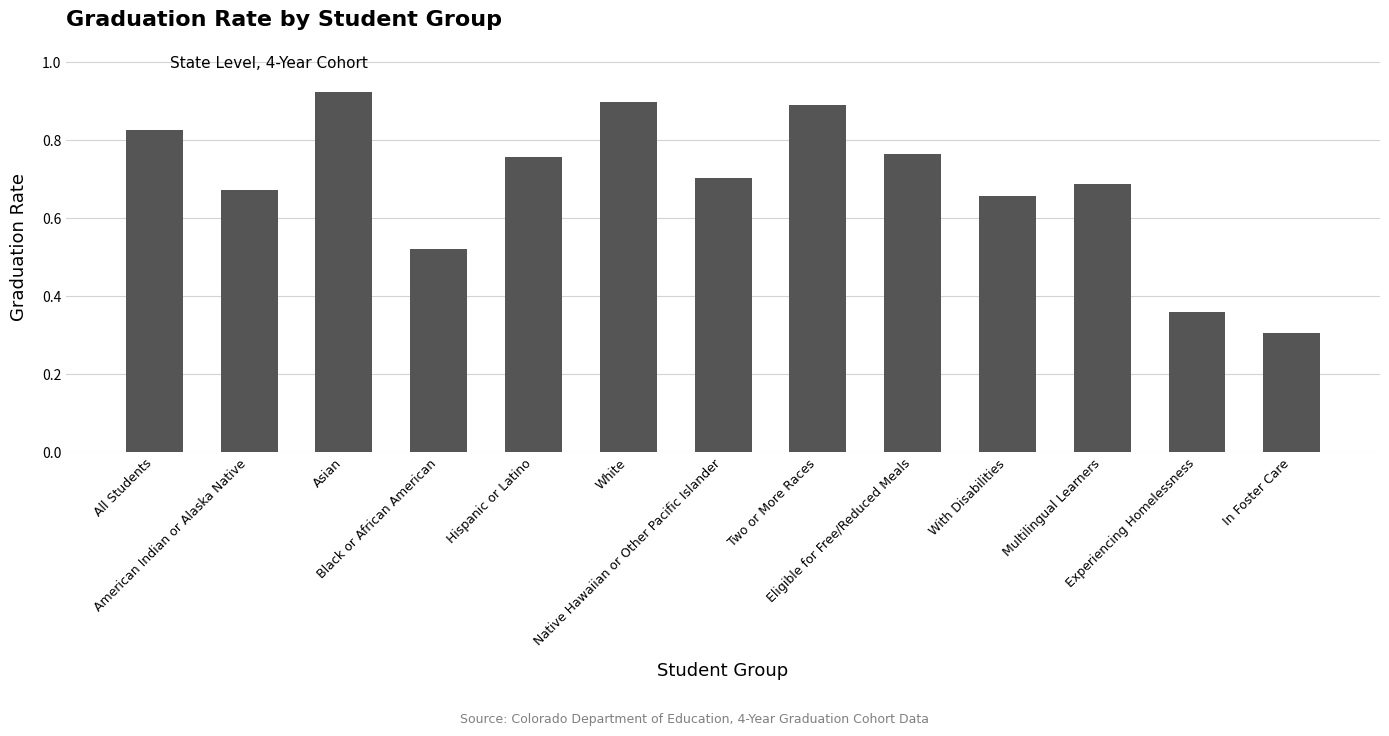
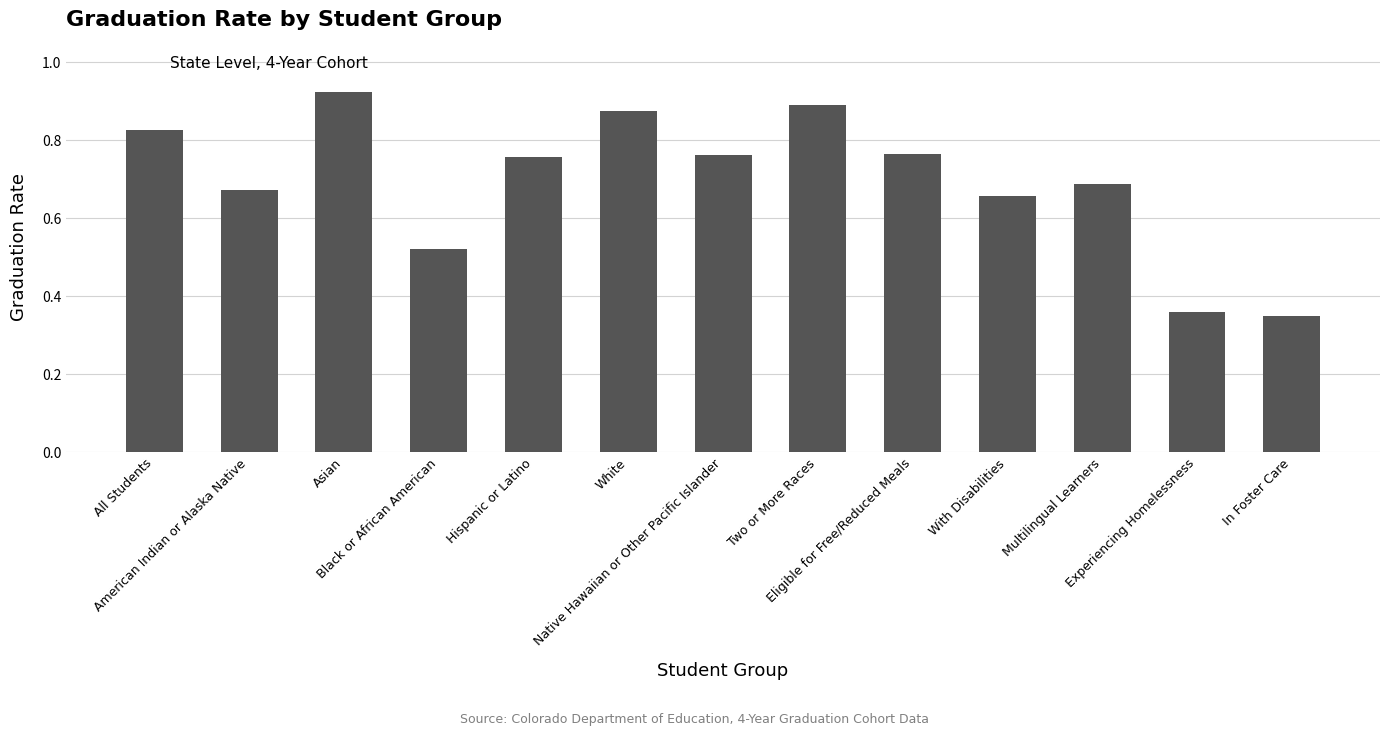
  {
    "All Students": 0.83,
    "American Indian or Alaska Native": 0.67,
    "Asian": 0.92,
    "Black or African American": 0.52,
    "Hispanic or Latino": 0.76,
-   "White": 0.90,
-   "Native Hawaiian or Other Pacific Islander": 0.70,
+   "White": 0.88,
+   "Native Hawaiian or Other Pacific Islander": 0.76,
    "Two or More Races": 0.89,
    "Eligible for Free/Reduced Meals": 0.77,
    "With Disabilities": 0.66,
    "Multilingual Learners": 0.69,
    "Experiencing Homelessness": 0.36,
-   "In Foster Care": 0.31
+   "In Foster Care": 0.35
  }
